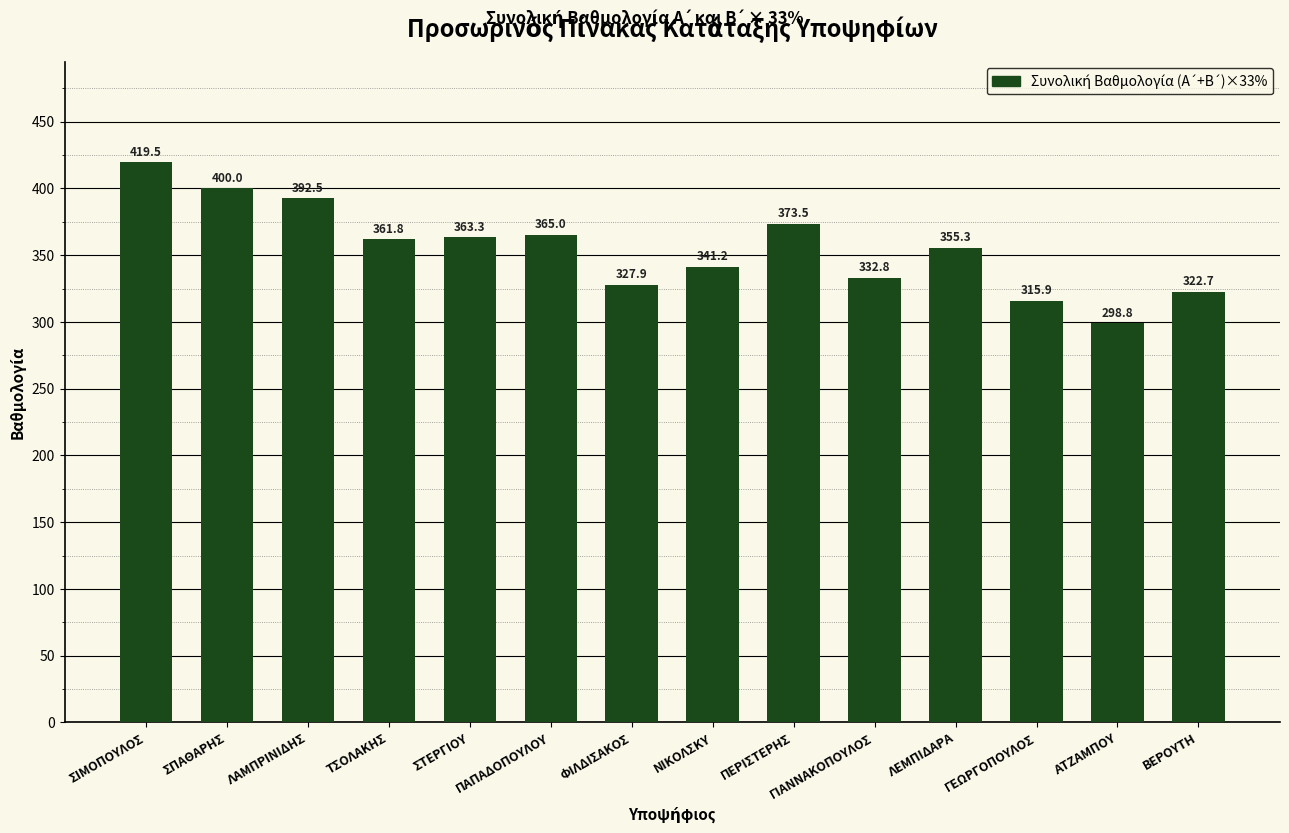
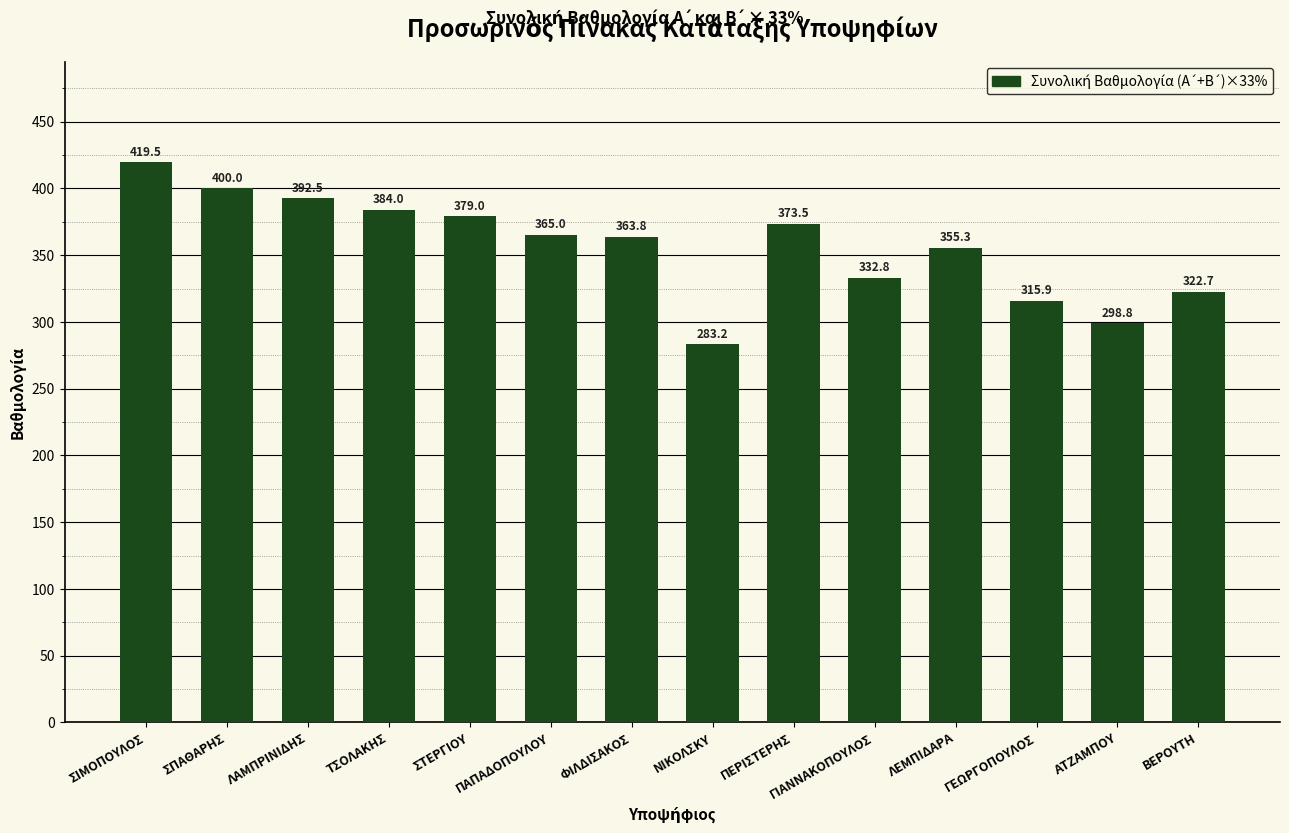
  {
    "ΣΙΜΟΠΟΥΛΟΣ": 419.5,
    "ΣΠΑΘΑΡΗΣ": 400.0,
    "ΛΑΜΠΡΙΝΙΔΗΣ": 392.5,
-   "ΤΣΟΛΑΚΗΣ": 361.8,
-   "ΣΤΕΡΓΙΟΥ": 363.3,
+   "ΤΣΟΛΑΚΗΣ": 384.0,
+   "ΣΤΕΡΓΙΟΥ": 379.0,
    "ΠΑΠΑΔΟΠΟΥΛΟΥ": 365.0,
-   "ΦΙΛΔΙΣΑΚΟΣ": 327.9,
-   "ΝΙΚΟΛΣΚΥ": 341.2,
+   "ΦΙΛΔΙΣΑΚΟΣ": 363.8,
+   "ΝΙΚΟΛΣΚΥ": 283.2,
    "ΠΕΡΙΣΤΕΡΗΣ": 373.5,
    "ΓΙΑΝΝΑΚΟΠΟΥΛΟΣ": 332.8,
    "ΛΕΜΠΙΔΑΡΑ": 355.3,
    "ΓΕΩΡΓΟΠΟΥΛΟΣ": 315.9,
    "ΑΤΖΑΜΠΟΥ": 298.8,
    "ΒΕΡΟΥΤΗ": 322.7
  }
